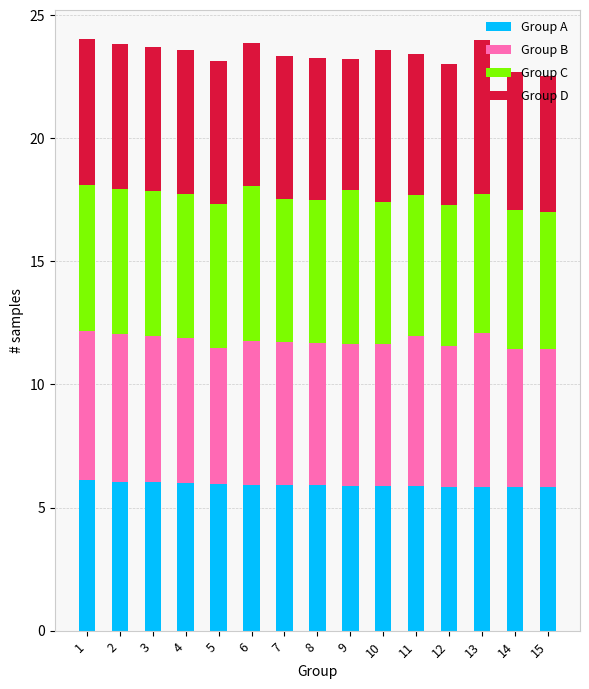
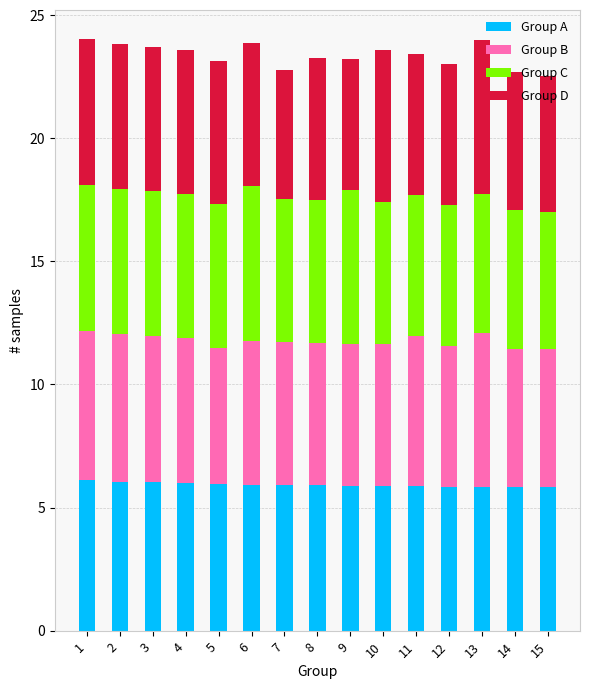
  {
    "Group A": {
      "1": 6.1,
      "2": 6.1,
      "3": 6.0,
      "4": 6.0,
      "5": 6.0,
      "6": 5.9,
      "7": 5.9,
      "8": 5.9,
      "9": 5.9,
      "10": 5.9,
      "11": 5.9,
      "12": 5.8,
      "13": 5.8,
      "14": 5.8,
      "15": 5.8
    },
    "Group B": {
      "1": 6.1,
      "2": 6.0,
      "3": 5.9,
      "4": 5.9,
      "5": 5.5,
      "6": 5.8,
      "7": 5.8,
      "8": 5.8,
      "9": 5.8,
      "10": 5.8,
      "11": 6.1,
      "12": 5.7,
      "13": 6.3,
      "14": 5.6,
      "15": 5.6
    },
    "Group C": {
      "1": 6.0,
      "2": 5.9,
      "3": 5.9,
      "4": 5.9,
      "5": 5.8,
      "6": 6.3,
      "7": 5.8,
      "8": 5.8,
      "9": 6.2,
      "10": 5.8,
      "11": 5.7,
      "12": 5.7,
      "13": 5.6,
      "14": 5.6,
      "15": 5.6
    },
    "Group D": {
      "1": 5.9,
      "2": 5.9,
      "3": 5.9,
      "4": 5.8,
      "5": 5.8,
      "6": 5.8,
-     "7": 5.8,
+     "7": 5.2,
      "8": 5.8,
      "9": 5.3,
      "10": 6.2,
      "11": 5.7,
      "12": 5.7,
      "13": 6.2,
      "14": 5.6,
      "15": 5.5
    }
  }
